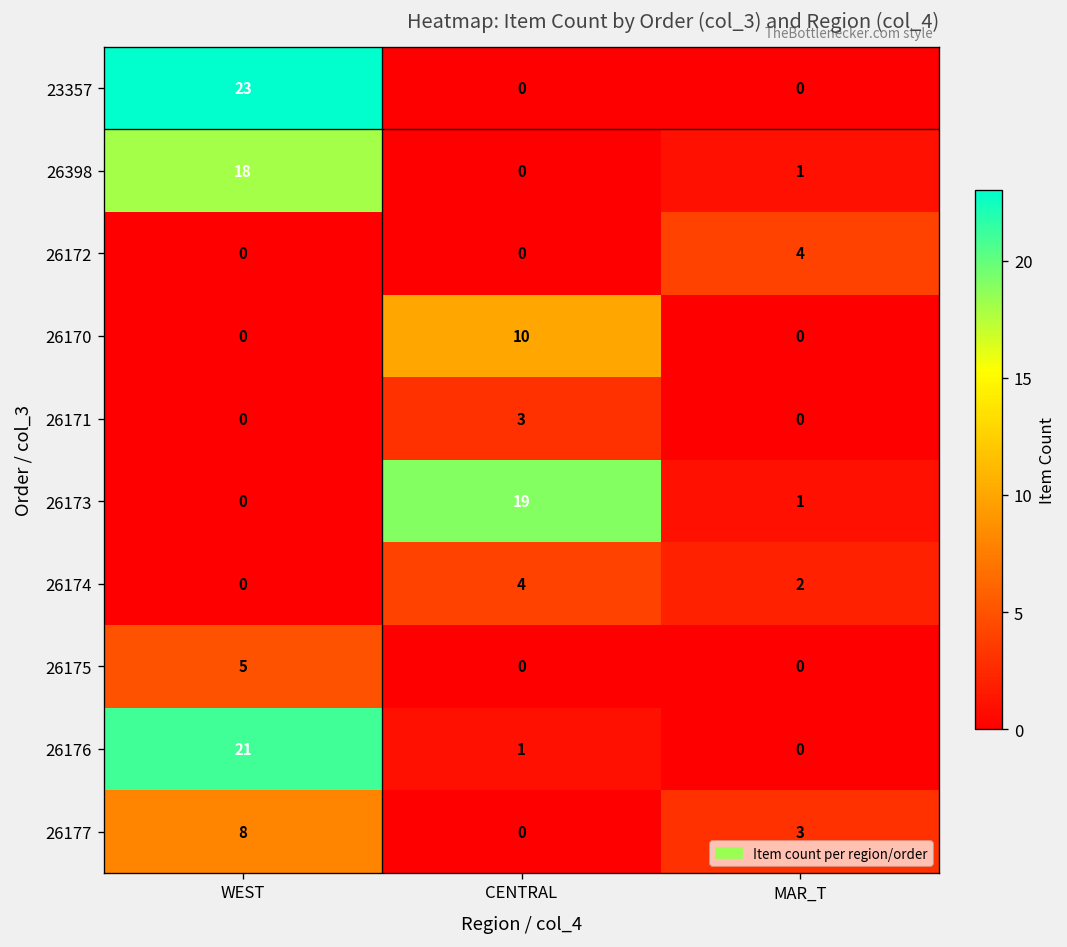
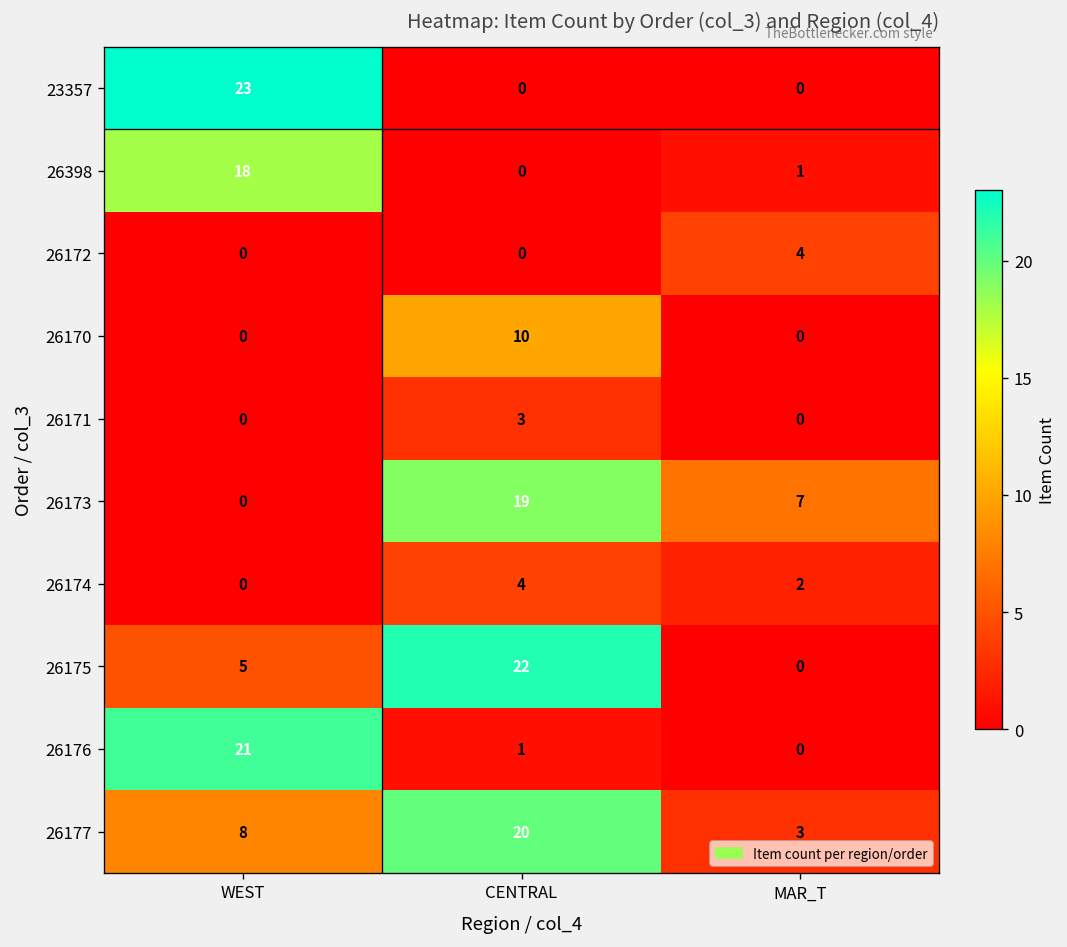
  {
    "23357": {
      "WEST": 23,
      "CENTRAL": 0,
      "MAR_T": 0
    },
    "26398": {
      "WEST": 18,
      "CENTRAL": 0,
      "MAR_T": 1
    },
    "26172": {
      "WEST": 0,
      "CENTRAL": 0,
      "MAR_T": 4
    },
    "26170": {
      "WEST": 0,
      "CENTRAL": 10,
      "MAR_T": 0
    },
    "26171": {
      "WEST": 0,
      "CENTRAL": 3,
      "MAR_T": 0
    },
    "26173": {
      "WEST": 0,
      "CENTRAL": 19,
-     "MAR_T": 1
+     "MAR_T": 7
    },
    "26174": {
      "WEST": 0,
      "CENTRAL": 4,
      "MAR_T": 2
    },
    "26175": {
      "WEST": 5,
-     "CENTRAL": 0,
+     "CENTRAL": 22,
      "MAR_T": 0
    },
    "26176": {
      "WEST": 21,
      "CENTRAL": 1,
      "MAR_T": 0
    },
    "26177": {
      "WEST": 8,
-     "CENTRAL": 0,
+     "CENTRAL": 20,
      "MAR_T": 3
    }
  }
